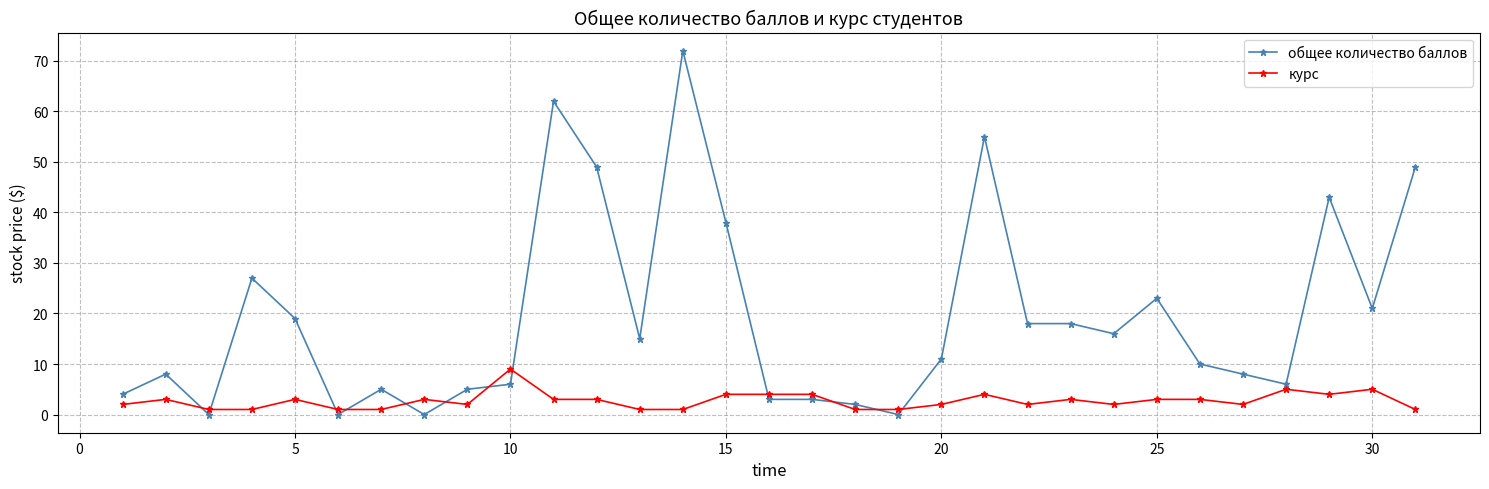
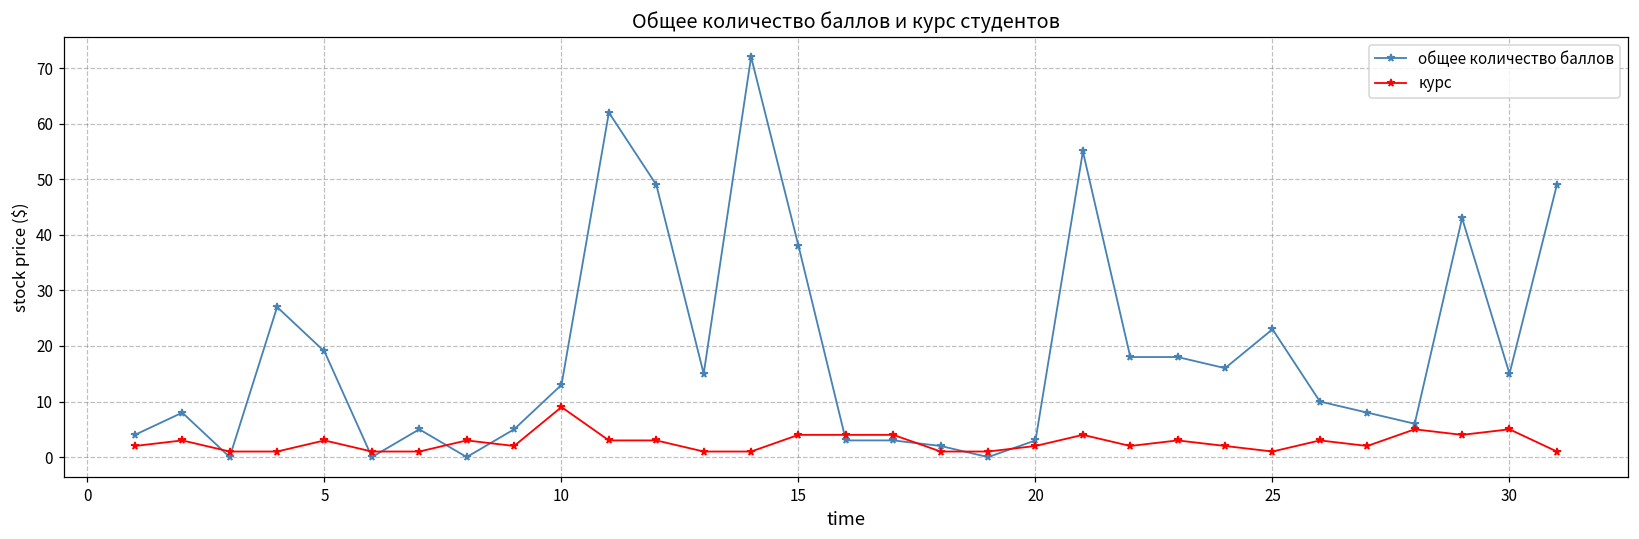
  {
    "общее количество баллов": {
      "5": 19,
-     "10": 6,
+     "10": 13,
      "15": 38,
-     "20": 11,
+     "20": 3,
      "25": 23,
-     "30": 21
+     "30": 15
    },
    "курс": {
      "5": 3,
      "10": 9,
      "15": 4,
      "20": 2,
-     "25": 3,
+     "25": 1,
      "30": 5
    }
  }
